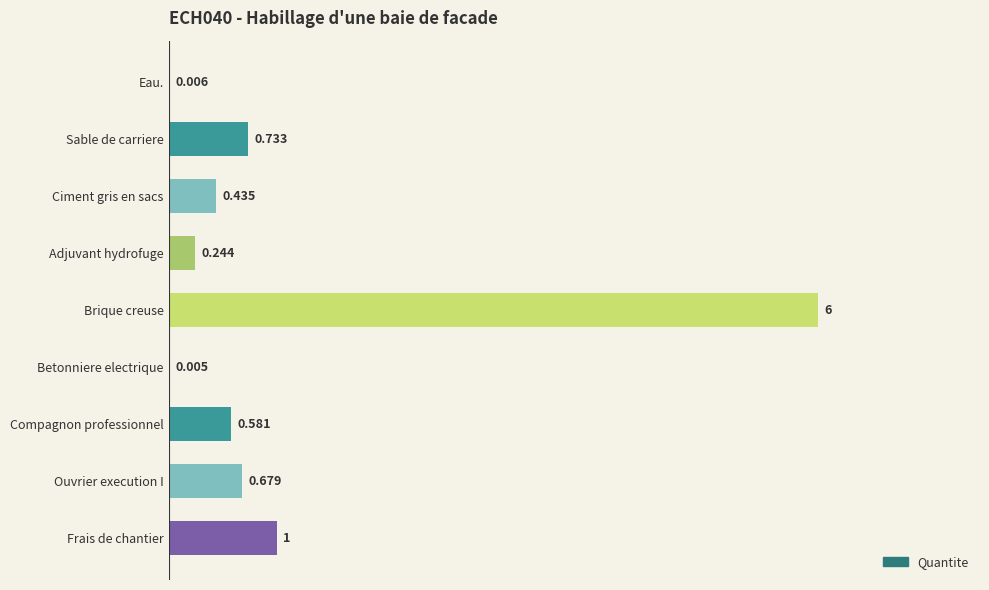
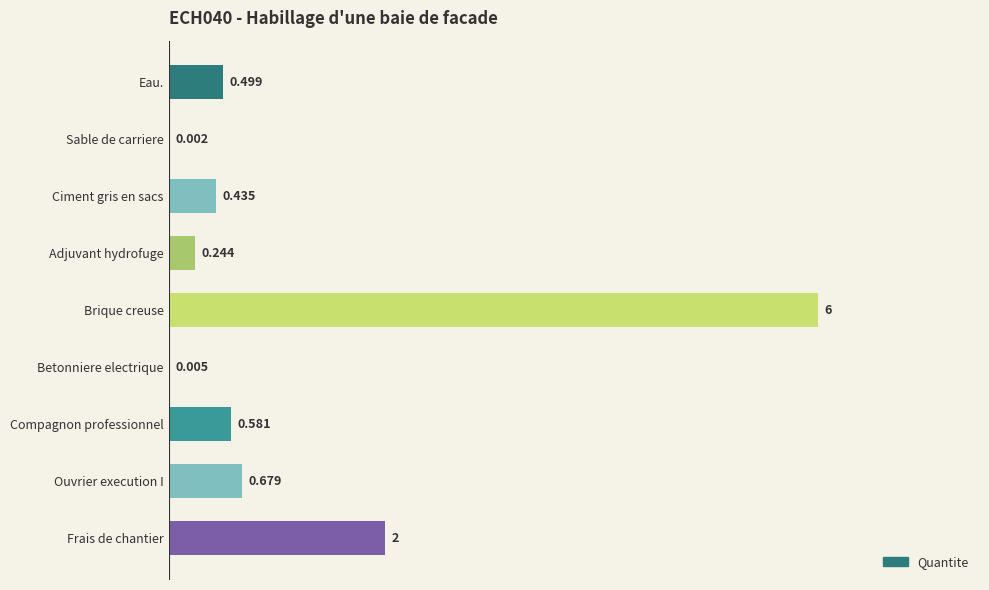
  {
-   "Eau.": 0.006,
-   "Sable de carriere": 0.733,
+   "Eau.": 0.499,
+   "Sable de carriere": 0.002,
    "Ciment gris en sacs": 0.435,
    "Adjuvant hydrofuge": 0.244,
    "Brique creuse": 6,
    "Betonniere electrique": 0.005,
    "Compagnon professionnel": 0.581,
    "Ouvrier execution I": 0.679,
-   "Frais de chantier": 1
+   "Frais de chantier": 2
  }
